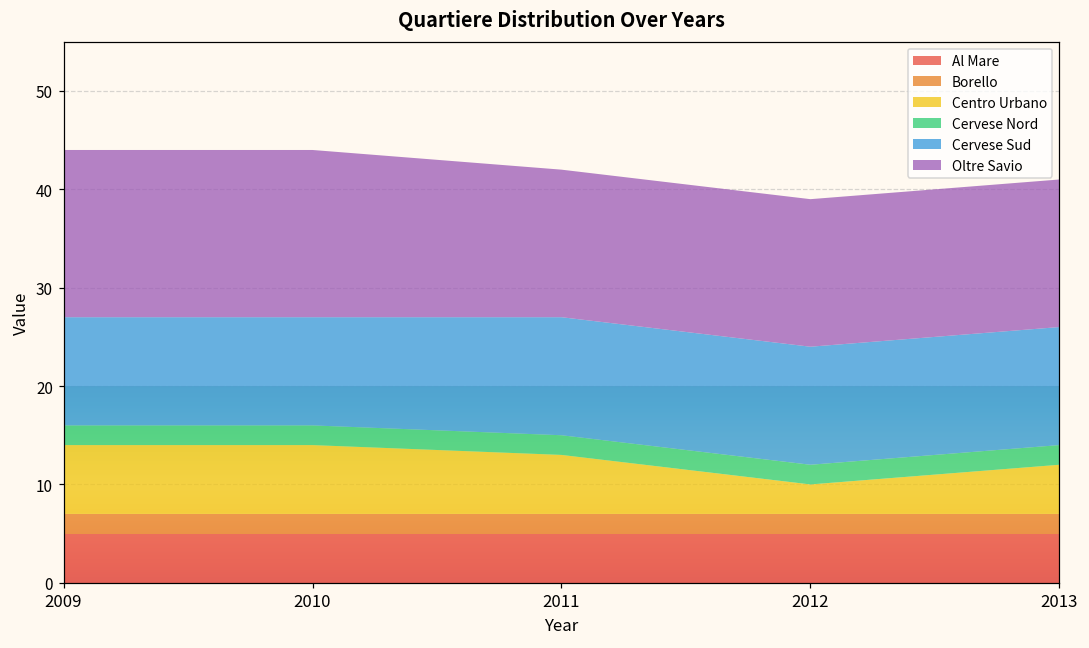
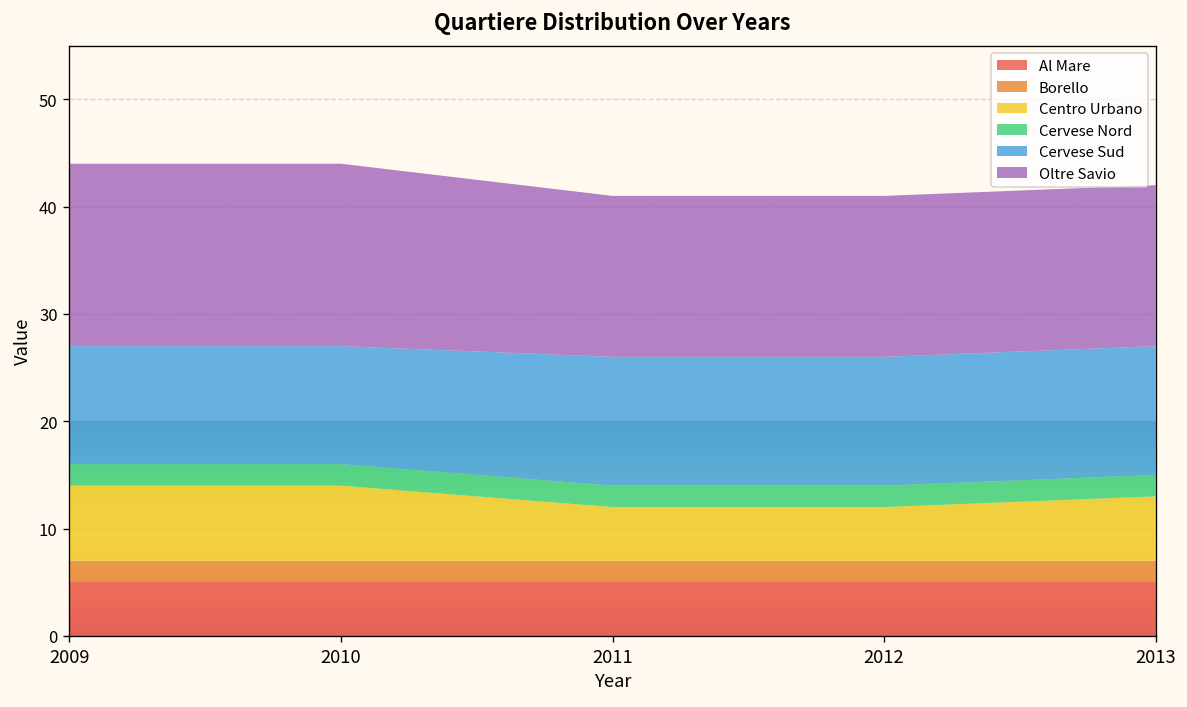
  {
    "Centro Urbano": {
      "2009": 7,
      "2010": 7,
-     "2011": 6,
-     "2012": 3,
-     "2013": 5
+     "2011": 5,
+     "2012": 5,
+     "2013": 6
    },
    "Cervese Nord": {
      "2009": 2,
      "2010": 2,
      "2011": 2,
      "2012": 2,
      "2013": 2
    },
    "Cervese Sud": {
      "2009": 11,
      "2010": 11,
      "2011": 12,
      "2012": 12,
      "2013": 12
    },
    "Oltre Savio": {
      "2009": 17,
      "2010": 17,
      "2011": 15,
      "2012": 15,
      "2013": 15
    }
  }
